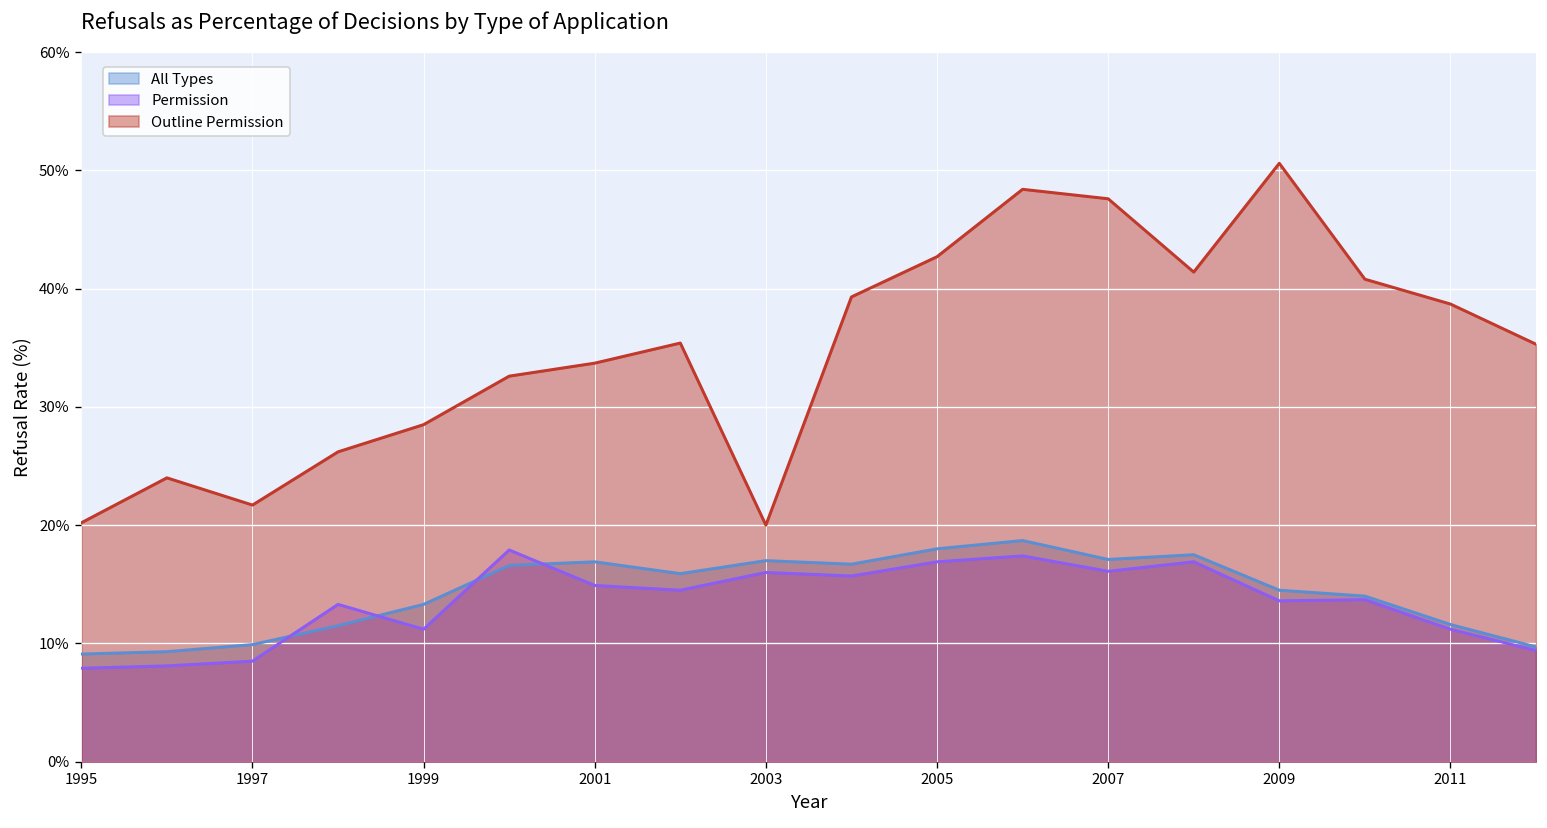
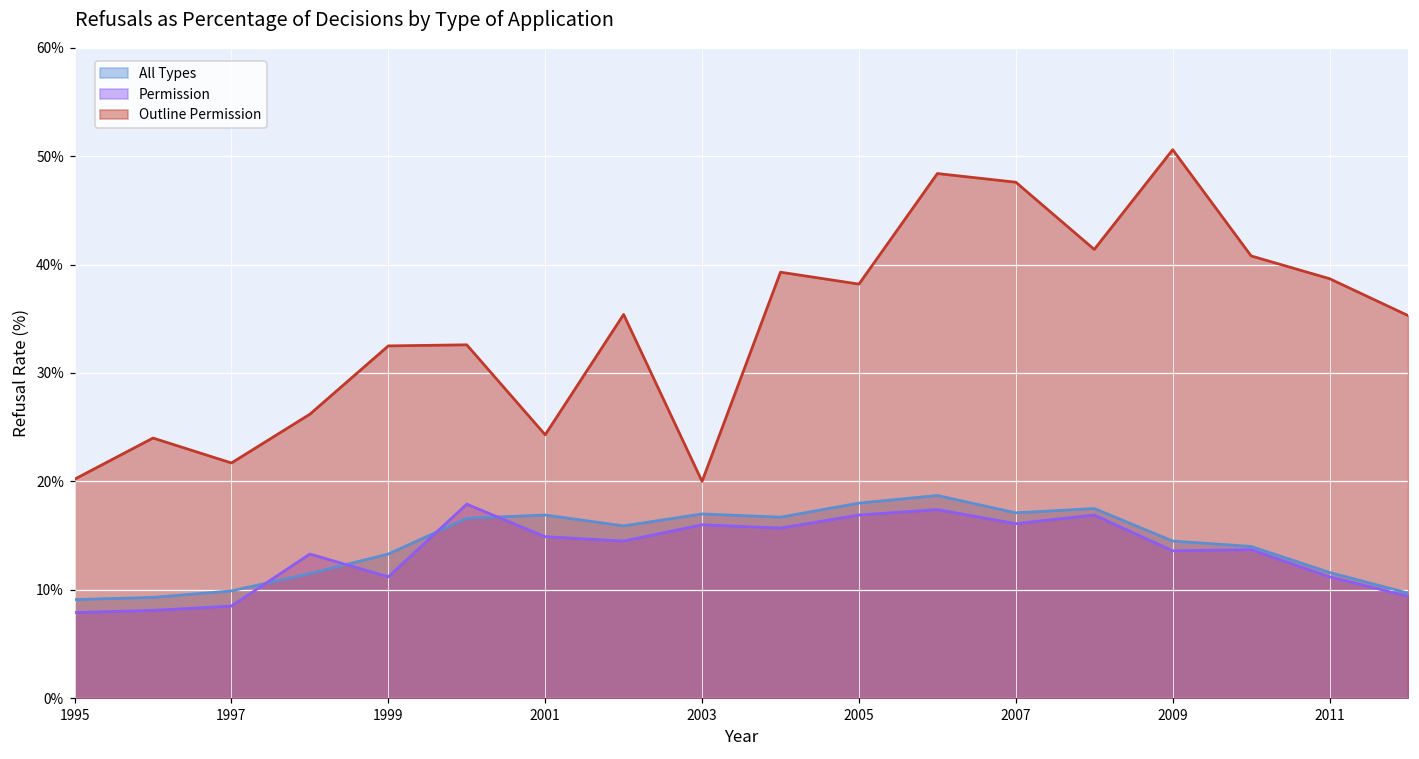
  {
    "Outline Permission": {
      "1995": "20%",
      "1997": "22%",
-     "1999": "29%",
-     "2001": "34%",
+     "1999": "33%",
+     "2001": "24%",
      "2003": "20%",
-     "2005": "43%",
+     "2005": "38%",
      "2007": "48%",
      "2009": "51%",
      "2011": "39%"
    }
  }
